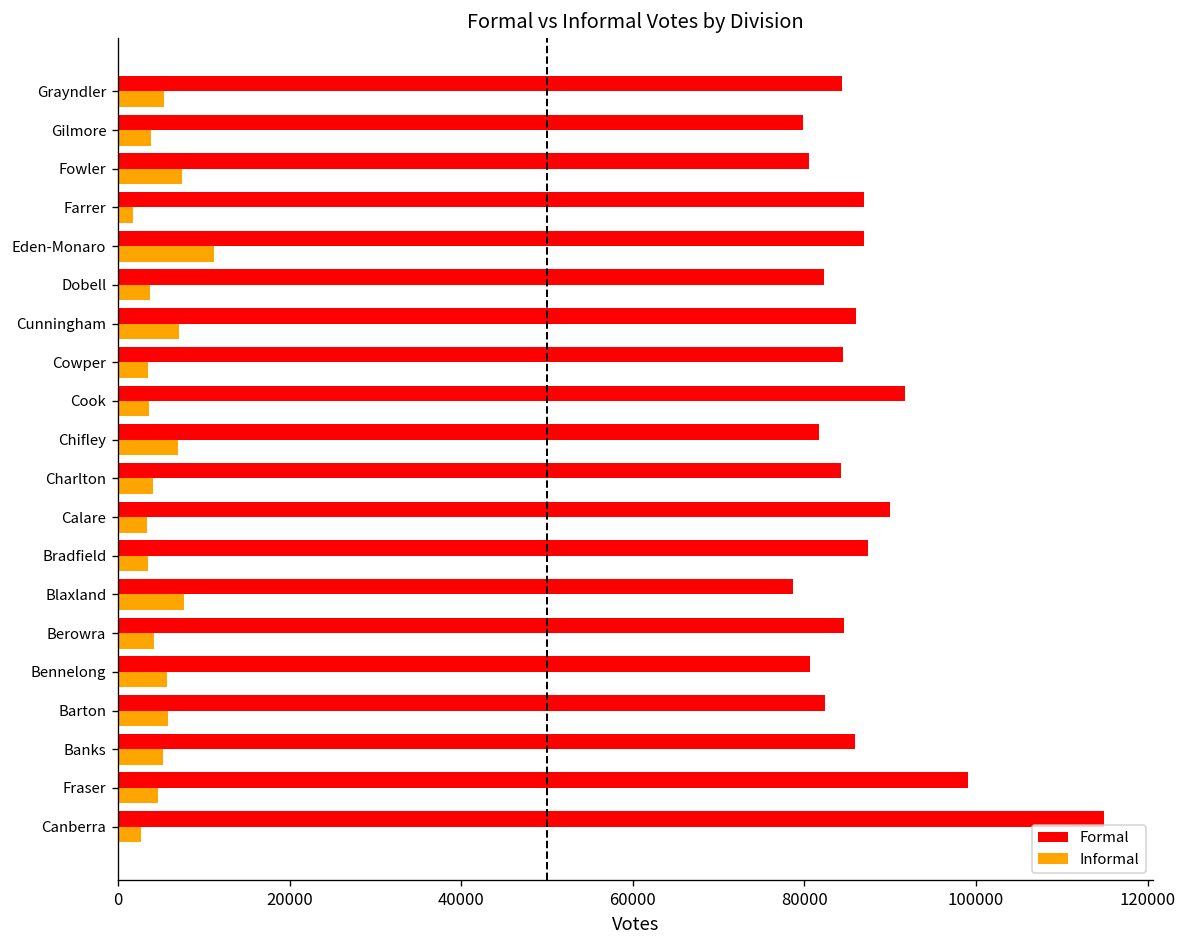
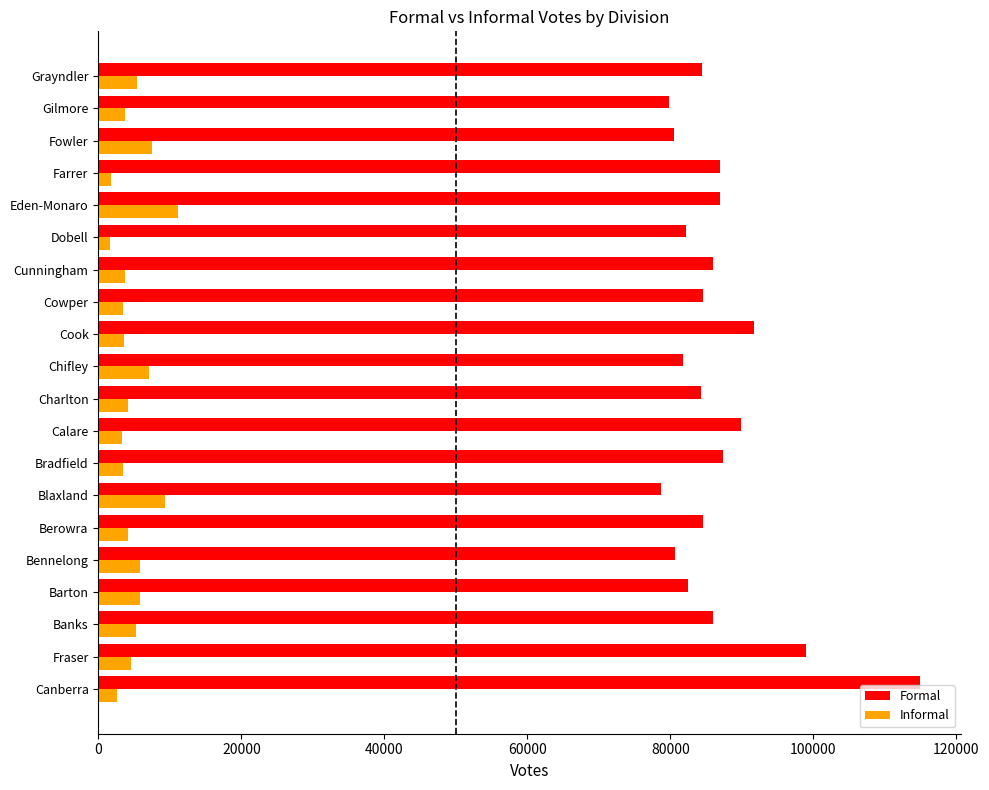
  {
    "Formal": {
      "Grayndler": 84000,
      "Gilmore": 80000,
      "Fowler": 81000,
      "Farrer": 87000,
      "Eden-Monaro": 87000,
      "Dobell": 82000,
      "Cunningham": 86000,
      "Cowper": 85000,
      "Cook": 92000,
      "Chifley": 82000,
      "Charlton": 84000,
      "Calare": 90000,
      "Bradfield": 87000,
      "Blaxland": 79000,
      "Berowra": 85000,
      "Bennelong": 81000,
      "Barton": 82000,
      "Banks": 86000,
      "Fraser": 99000,
      "Canberra": 115000
    },
    "Informal": {
      "Grayndler": 5000,
      "Gilmore": 4000,
      "Fowler": 7000,
      "Farrer": 2000,
      "Eden-Monaro": 11000,
-     "Dobell": 4000,
-     "Cunningham": 7000,
+     "Dobell": 2000,
+     "Cunningham": 4000,
      "Cowper": 3000,
      "Cook": 4000,
      "Chifley": 7000,
      "Charlton": 4000,
      "Calare": 3000,
      "Bradfield": 4000,
-     "Blaxland": 8000,
+     "Blaxland": 9000,
      "Berowra": 4000,
      "Bennelong": 6000,
      "Barton": 6000,
      "Banks": 5000,
      "Fraser": 5000,
      "Canberra": 3000
    }
  }
